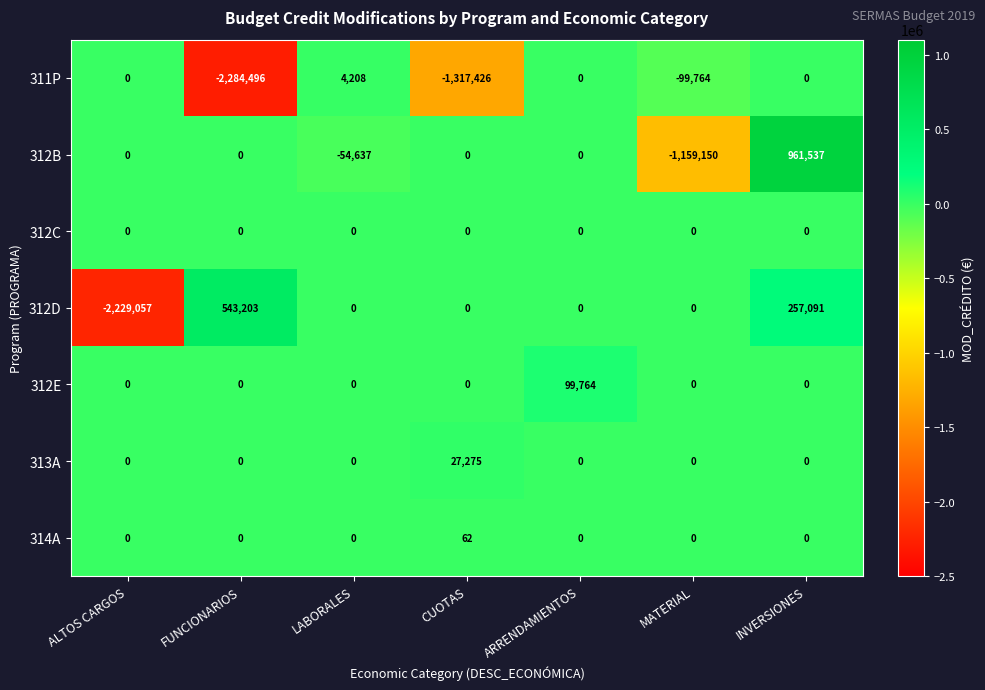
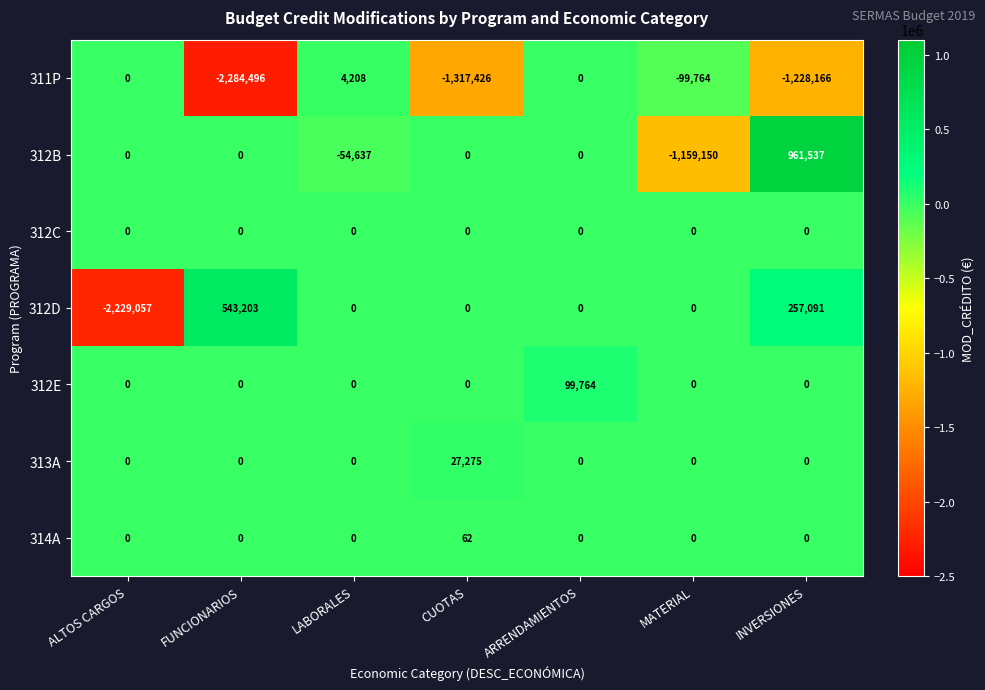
  {
    "311P": {
      "ALTOS CARGOS": "0",
      "FUNCIONARIOS": "-2,284,496",
      "LABORALES": "4,208",
      "CUOTAS": "-1,317,426",
      "ARRENDAMIENTOS": "0",
      "MATERIAL": "-99,764",
-     "INVERSIONES": "0"
+     "INVERSIONES": "-1,228,166"
    },
    "312B": {
      "ALTOS CARGOS": "0",
      "FUNCIONARIOS": "0",
      "LABORALES": "-54,637",
      "CUOTAS": "0",
      "ARRENDAMIENTOS": "0",
      "MATERIAL": "-1,159,150",
      "INVERSIONES": "961,537"
    },
    "312C": {
      "ALTOS CARGOS": "0",
      "FUNCIONARIOS": "0",
      "LABORALES": "0",
      "CUOTAS": "0",
      "ARRENDAMIENTOS": "0",
      "MATERIAL": "0",
      "INVERSIONES": "0"
    },
    "312D": {
      "ALTOS CARGOS": "-2,229,057",
      "FUNCIONARIOS": "543,203",
      "LABORALES": "0",
      "CUOTAS": "0",
      "ARRENDAMIENTOS": "0",
      "MATERIAL": "0",
      "INVERSIONES": "257,091"
    },
    "312E": {
      "ALTOS CARGOS": "0",
      "FUNCIONARIOS": "0",
      "LABORALES": "0",
      "CUOTAS": "0",
      "ARRENDAMIENTOS": "99,764",
      "MATERIAL": "0",
      "INVERSIONES": "0"
    },
    "313A": {
      "ALTOS CARGOS": "0",
      "FUNCIONARIOS": "0",
      "LABORALES": "0",
      "CUOTAS": "27,275",
      "ARRENDAMIENTOS": "0",
      "MATERIAL": "0",
      "INVERSIONES": "0"
    },
    "314A": {
      "ALTOS CARGOS": "0",
      "FUNCIONARIOS": "0",
      "LABORALES": "0",
      "CUOTAS": "62",
      "ARRENDAMIENTOS": "0",
      "MATERIAL": "0",
      "INVERSIONES": "0"
    }
  }
